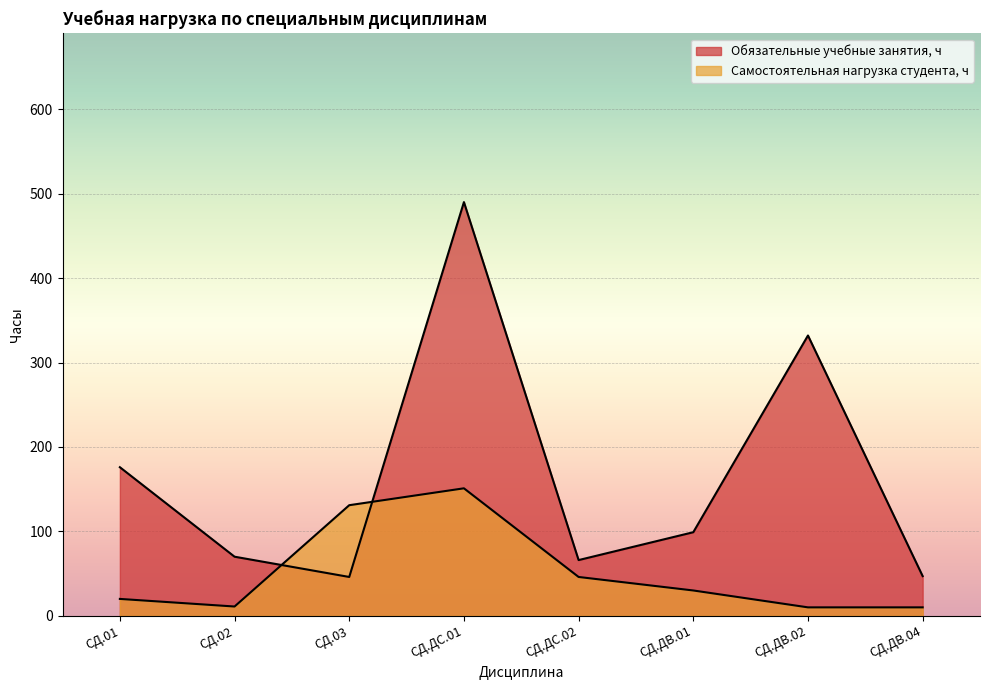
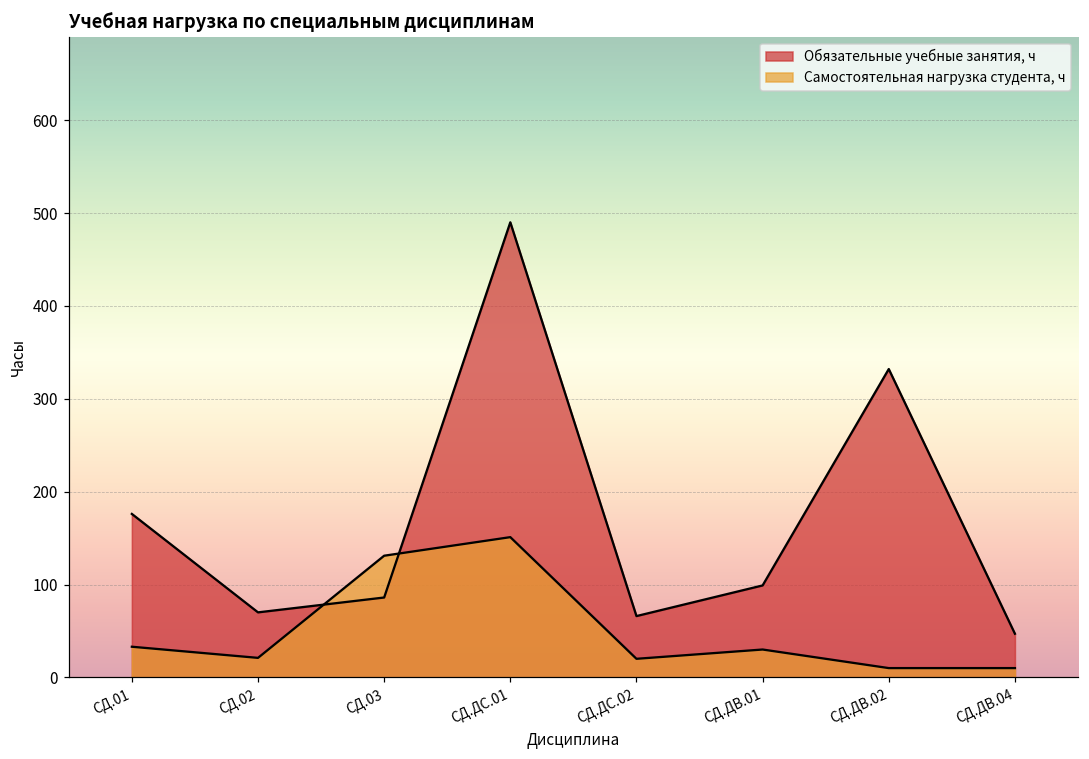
  {
    "Обязательные учебные занятия, ч": {
      "СД.01": 180,
      "СД.02": 70,
-     "СД.03": 50,
+     "СД.03": 90,
      "СД.ДС.01": 490,
      "СД.ДС.02": 70,
      "СД.ДВ.01": 100,
      "СД.ДВ.02": 330,
      "СД.ДВ.04": 50
    },
    "Самостоятельная нагрузка студента, ч": {
-     "СД.01": 20,
-     "СД.02": 10,
+     "СД.01": 30,
+     "СД.02": 20,
      "СД.03": 130,
      "СД.ДС.01": 150,
-     "СД.ДС.02": 50,
+     "СД.ДС.02": 20,
      "СД.ДВ.01": 30,
      "СД.ДВ.02": 10,
      "СД.ДВ.04": 10
    }
  }
